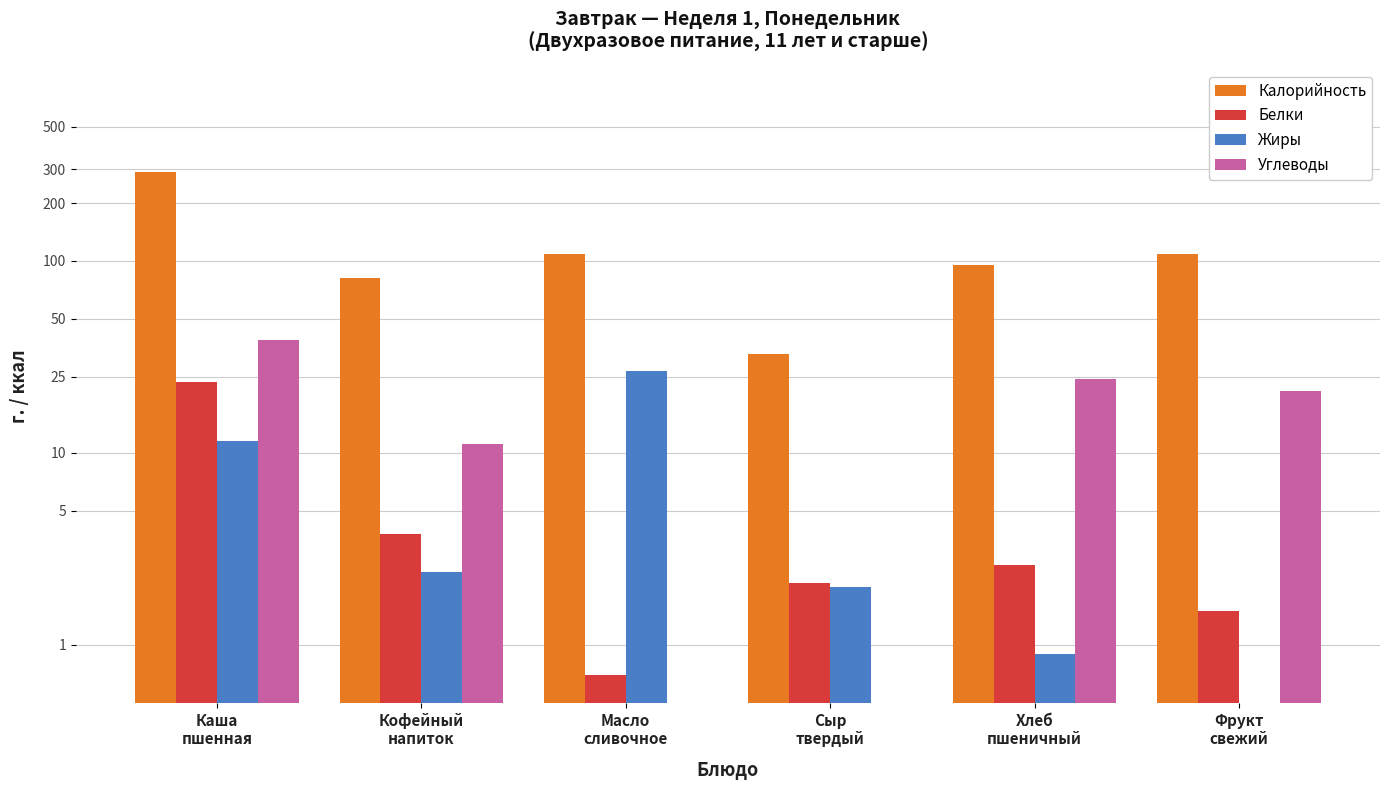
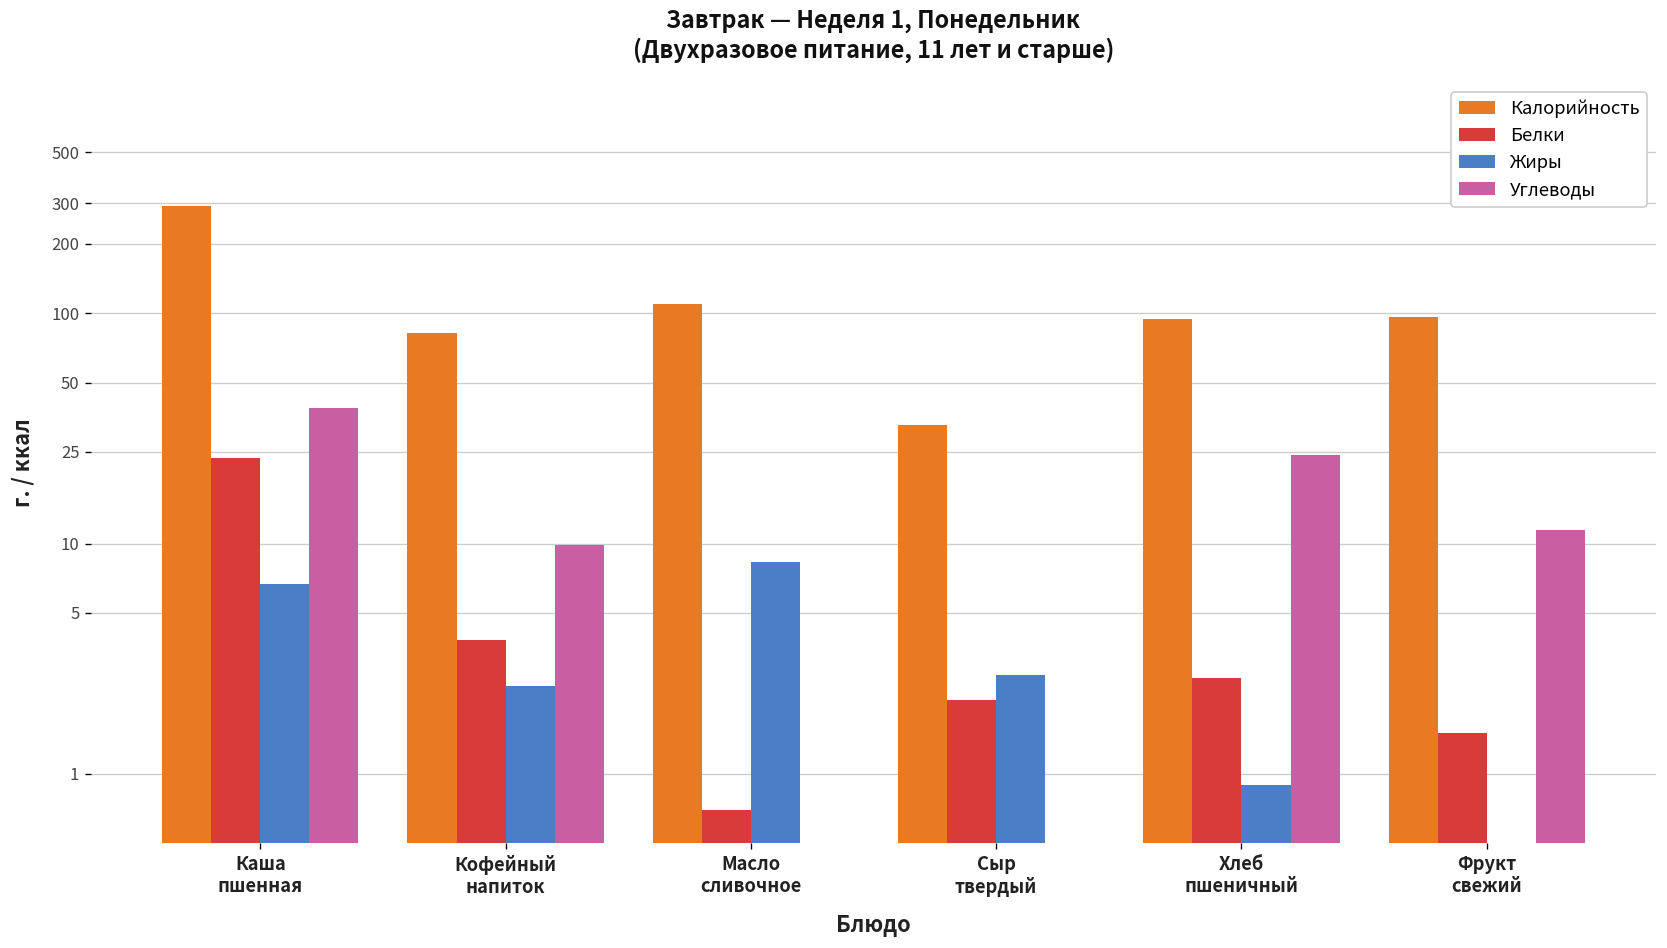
  {
    "Калорийность": {
      "Каша пшенная": 290,
      "Кофейный напиток": 82,
      "Масло сливочное": 110,
      "Сыр твердый": 33,
      "Хлеб пшеничный": 90,
-     "Фрукт свежий": 110
+     "Фрукт свежий": 100
    },
    "Белки": {
      "Каша пшенная": 24,
      "Кофейный напиток": 3.8,
      "Масло сливочное": 0.7,
      "Сыр твердый": 2.1,
      "Хлеб пшеничный": 2.6,
      "Фрукт свежий": 1.5
    },
    "Жиры": {
-     "Каша пшенная": 12,
+     "Каша пшенная": 6.7,
      "Кофейный напиток": 2.4,
-     "Масло сливочное": 27,
-     "Сыр твердый": 2.0,
+     "Масло сливочное": 8.3,
+     "Сыр твердый": 2.7,
      "Хлеб пшеничный": 0.9,
      "Фрукт свежий": 0.5
    },
    "Углеводы": {
      "Каша пшенная": 39,
-     "Кофейный напиток": 11,
+     "Кофейный напиток": 10,
      "Хлеб пшеничный": 24,
-     "Фрукт свежий": 21
+     "Фрукт свежий": 11
    }
  }
